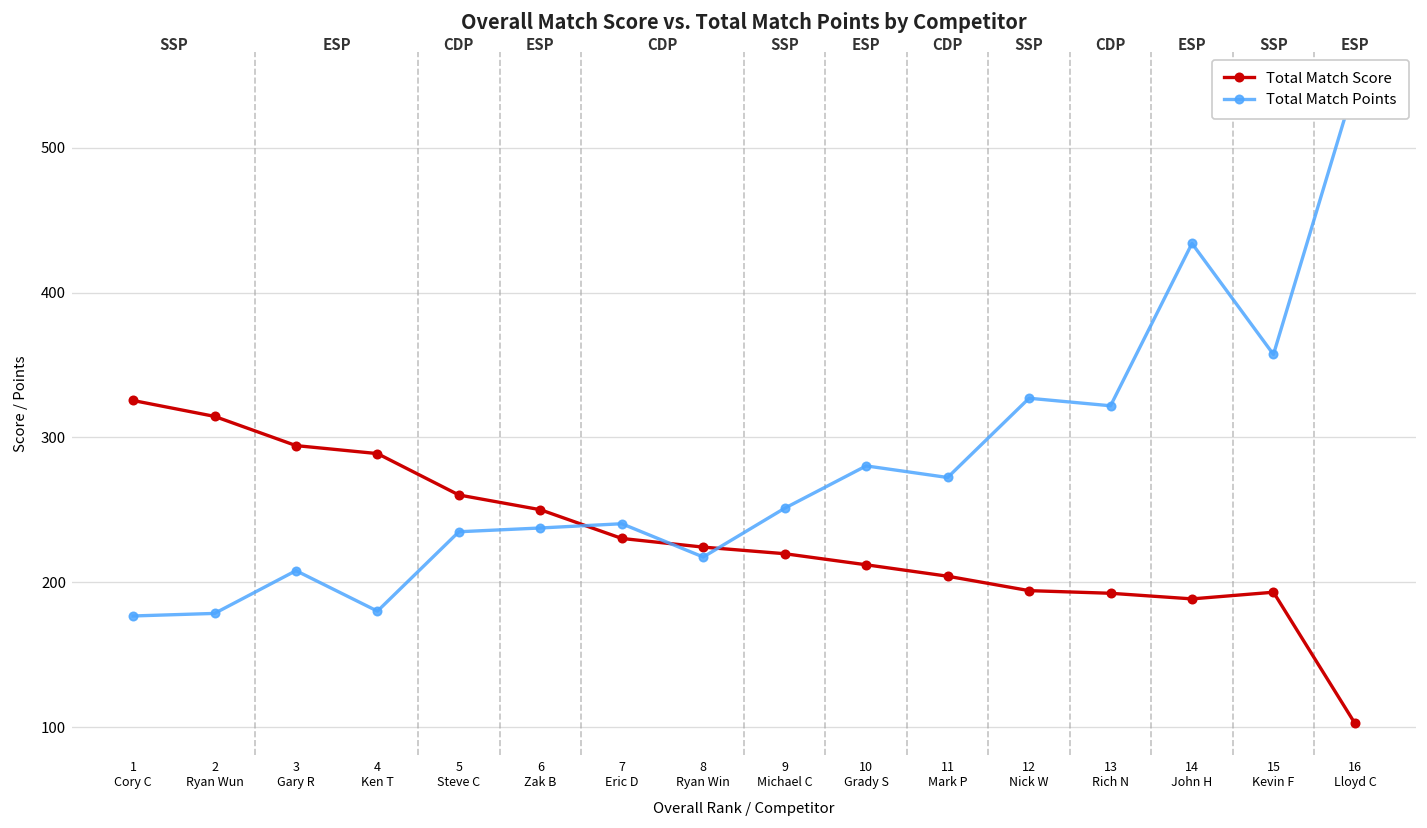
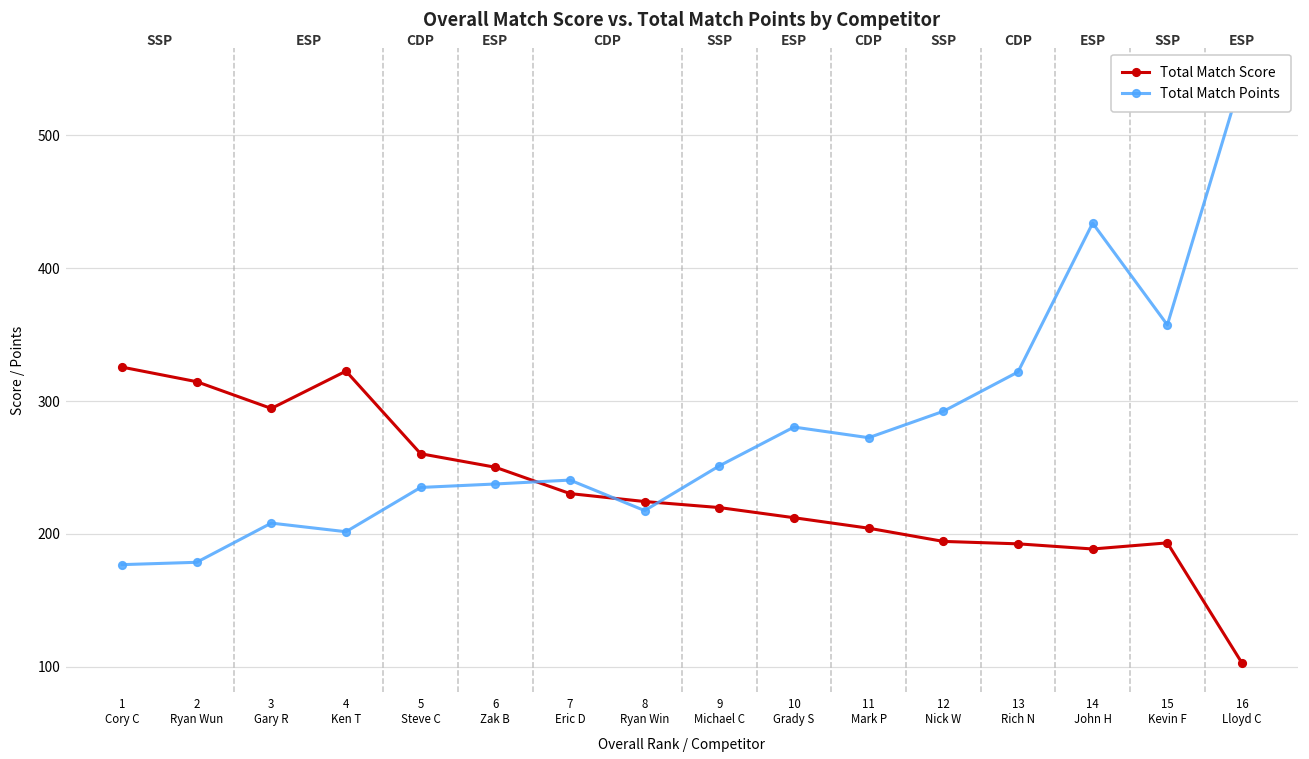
  {
    "Total Match Score": {
      "1 Cory C": 326,
      "2 Ryan Wun": 315,
      "3 Gary R": 294,
-     "4 Ken T": 289,
+     "4 Ken T": 323,
      "5 Steve C": 260,
      "6 Zak B": 250,
      "7 Eric D": 230,
      "8 Ryan Win": 224,
      "9 Michael C": 220,
      "10 Grady S": 212,
      "11 Mark P": 204,
      "12 Nick W": 194,
      "13 Rich N": 193,
      "14 John H": 189,
      "15 Kevin F": 193,
      "16 Lloyd C": 103
    },
    "Total Match Points": {
      "1 Cory C": 177,
      "2 Ryan Wun": 179,
      "3 Gary R": 208,
-     "4 Ken T": 180,
+     "4 Ken T": 202,
      "5 Steve C": 235,
      "6 Zak B": 238,
      "7 Eric D": 241,
      "8 Ryan Win": 218,
      "9 Michael C": 251,
      "10 Grady S": 280,
      "11 Mark P": 272,
-     "12 Nick W": 327,
+     "12 Nick W": 292,
      "13 Rich N": 322,
      "14 John H": 434,
      "15 Kevin F": 357
    }
  }
